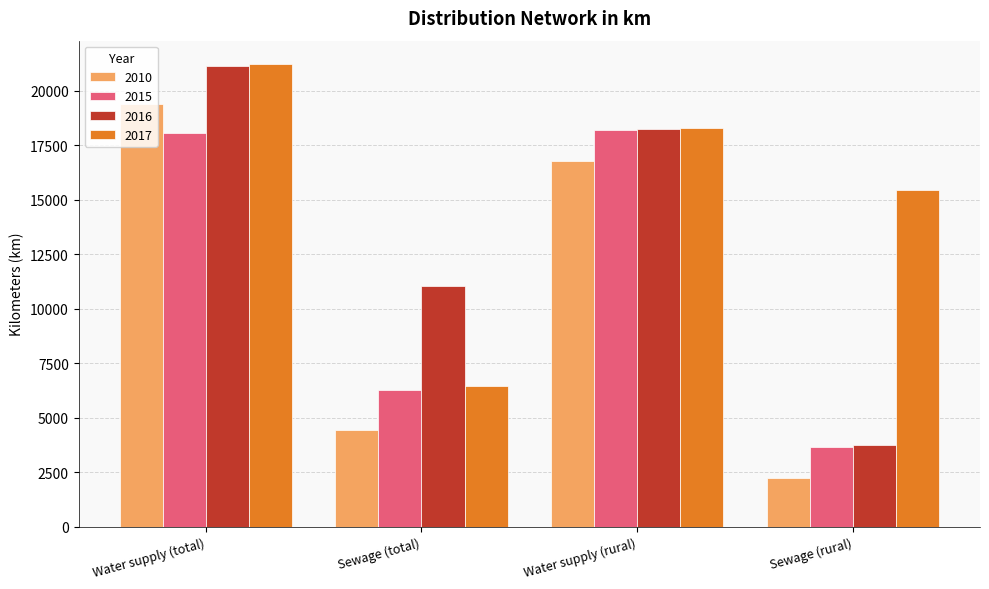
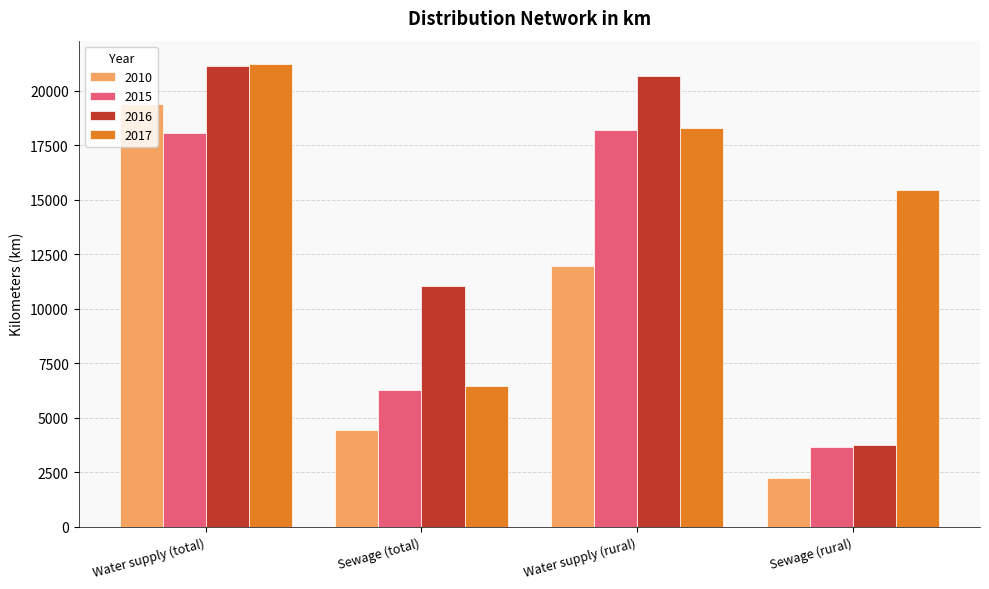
  {
    "2010": {
      "Sewage (total)": 4400,
-     "Water supply (rural)": 16800,
+     "Water supply (rural)": 11900,
      "Sewage (rural)": 2200
    },
    "2015": {
      "Water supply (total)": 18000,
      "Sewage (total)": 6300,
      "Water supply (rural)": 18200,
      "Sewage (rural)": 3600
    },
    "2016": {
      "Water supply (total)": 21100,
      "Sewage (total)": 11100,
-     "Water supply (rural)": 18200,
+     "Water supply (rural)": 20700,
      "Sewage (rural)": 3700
    },
    "2017": {
      "Water supply (total)": 21200,
      "Sewage (total)": 6400,
      "Water supply (rural)": 18300,
      "Sewage (rural)": 15400
    }
  }
